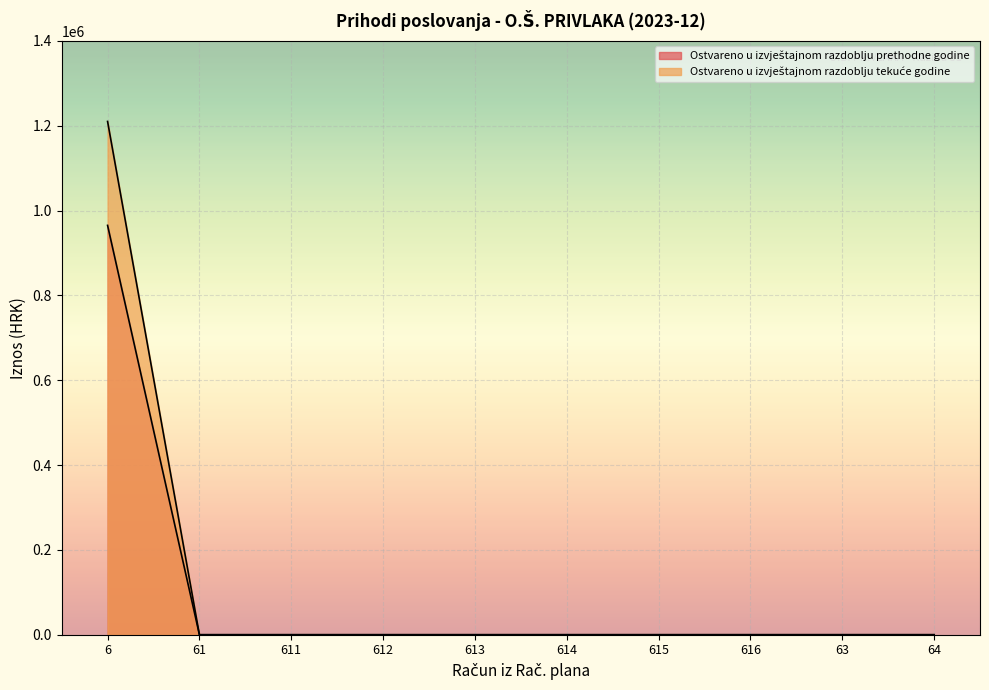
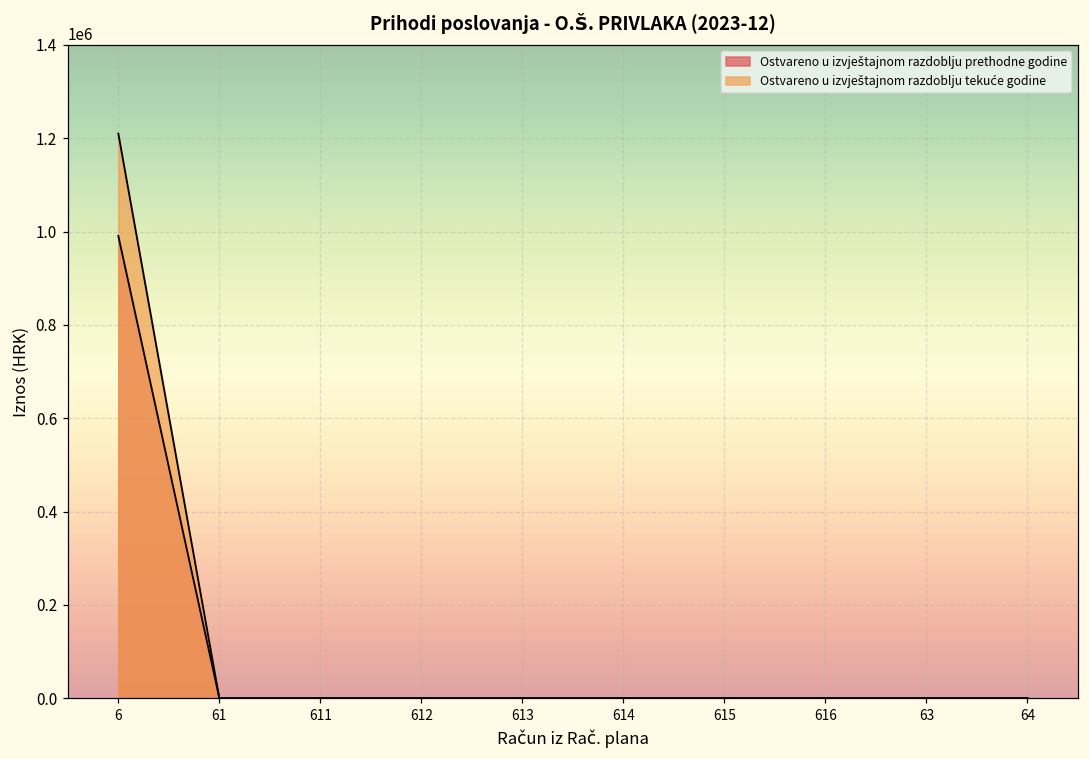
  {
    "Ostvareno u izvještajnom razdoblju prethodne godine": {
-     "6": 970000
+     "6": 990000
    },
    "Ostvareno u izvještajnom razdoblju tekuće godine": {
      "6": 1210000
    }
  }
